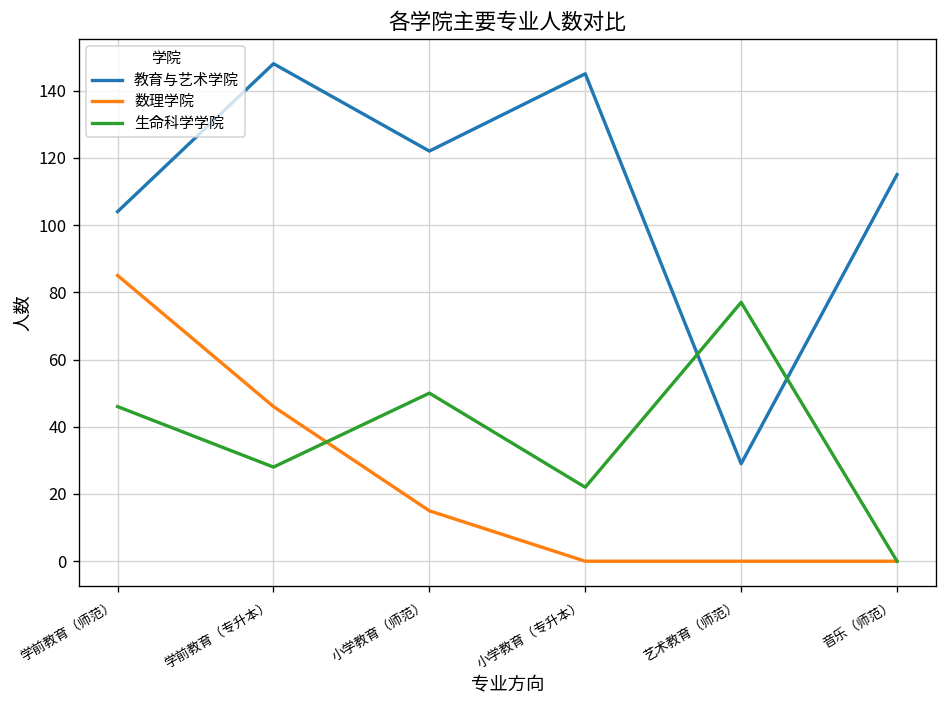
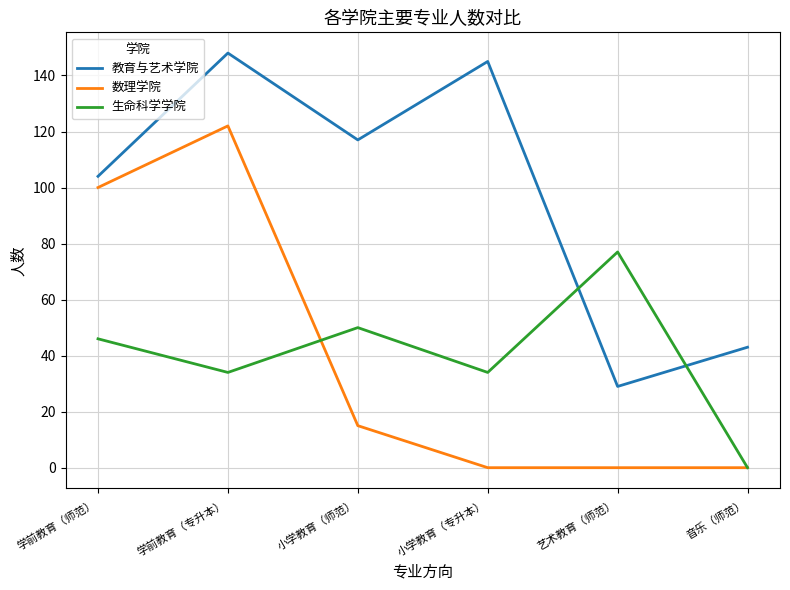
  {
    "教育与艺术学院": {
      "学前教育（师范）": 104,
      "学前教育（专升本）": 148,
-     "小学教育（师范）": 122,
+     "小学教育（师范）": 117,
      "小学教育（专升本）": 145,
      "艺术教育（师范）": 29,
-     "音乐（师范）": 115
+     "音乐（师范）": 43
    },
    "数理学院": {
-     "学前教育（师范）": 85,
-     "学前教育（专升本）": 46,
+     "学前教育（师范）": 100,
+     "学前教育（专升本）": 122,
      "小学教育（师范）": 15,
      "小学教育（专升本）": 0,
      "艺术教育（师范）": 0
    },
    "生命科学学院": {
      "学前教育（师范）": 46,
-     "学前教育（专升本）": 28,
+     "学前教育（专升本）": 34,
      "小学教育（师范）": 50,
-     "小学教育（专升本）": 22,
+     "小学教育（专升本）": 34,
      "艺术教育（师范）": 77
    }
  }
